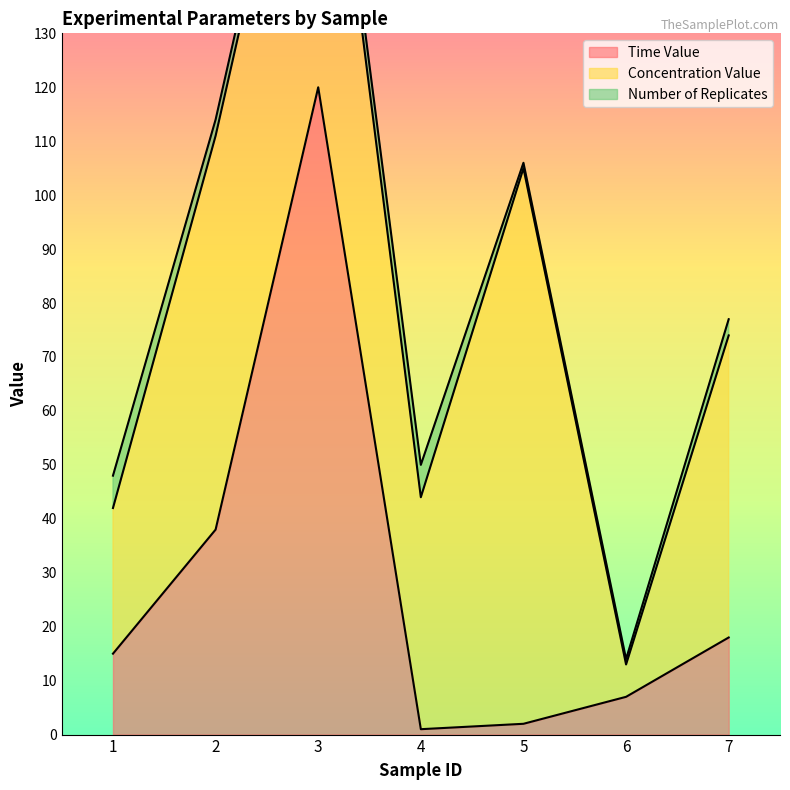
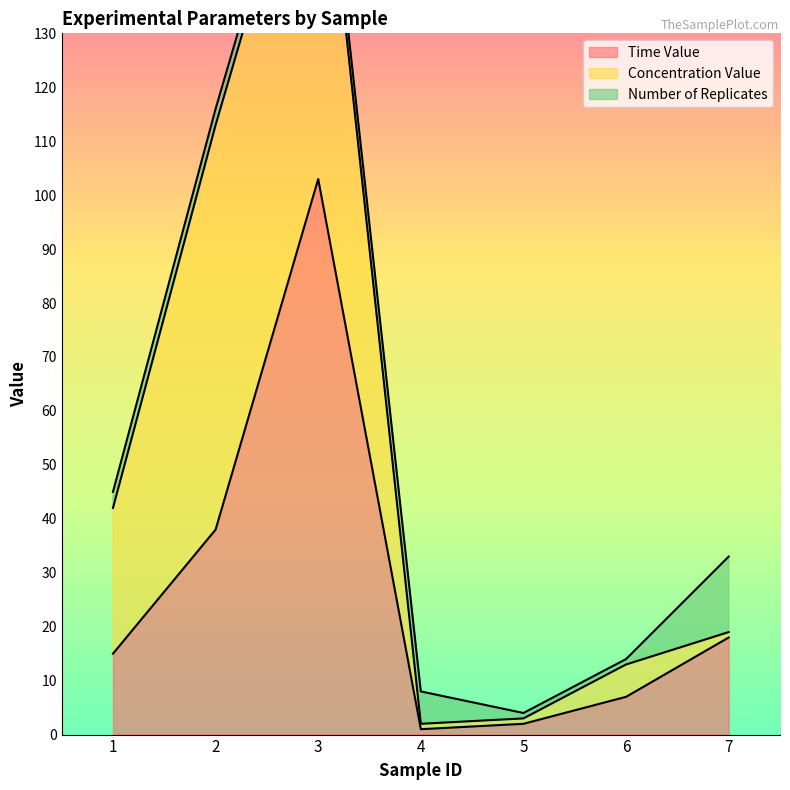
  {
    "Time Value": {
      "1": 15,
      "2": 38,
-     "3": 120,
+     "3": 103,
      "4": 1,
      "5": 2,
      "6": 7,
      "7": 18
    },
    "Concentration Value": {
      "1": 27,
-     "2": 73,
-     "4": 43,
-     "5": 103,
+     "2": 75,
+     "4": 1,
+     "5": 1,
      "6": 6,
-     "7": 56
+     "7": 1
    },
    "Number of Replicates": {
-     "1": 6,
+     "1": 3,
      "2": 3,
      "4": 6,
      "5": 1,
      "6": 1,
-     "7": 3
+     "7": 14
    }
  }
